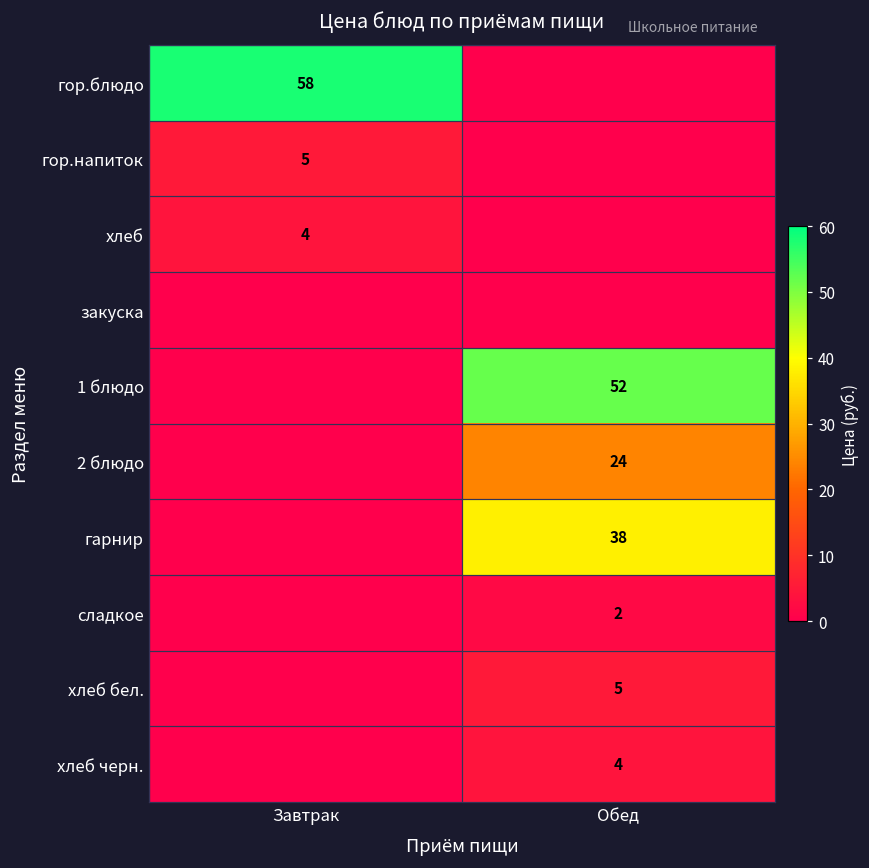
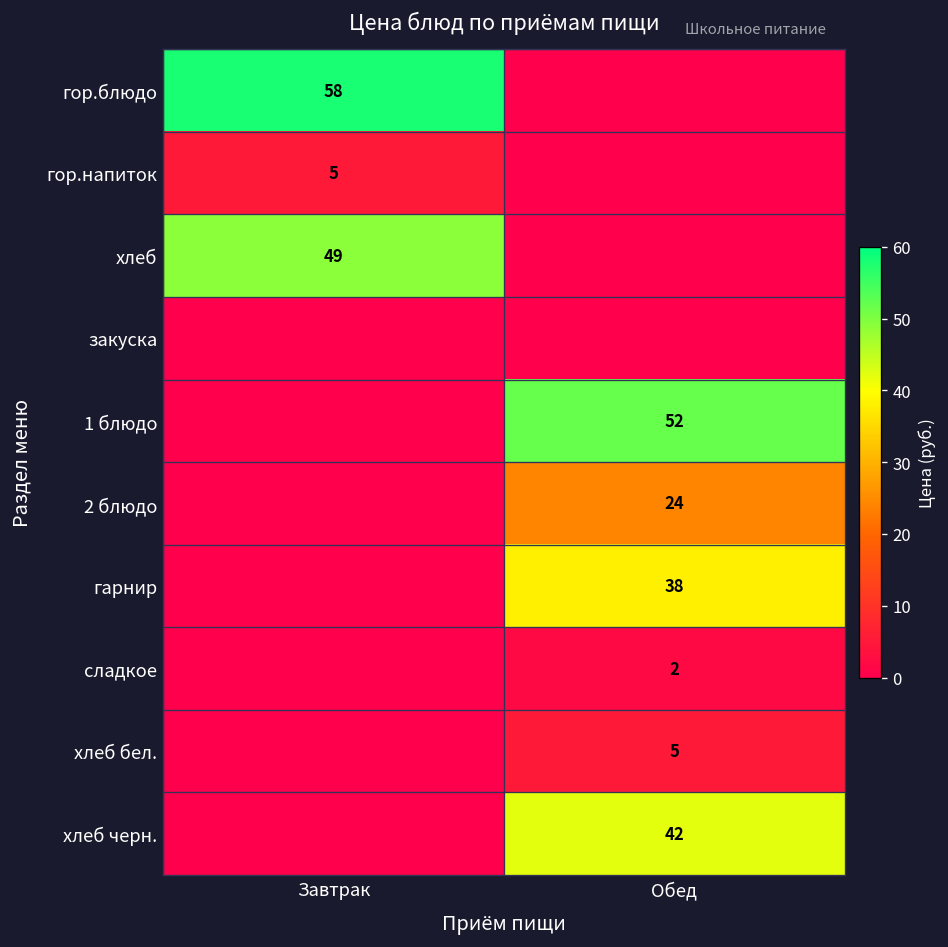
  {
    "гор.блюдо": {
      "Завтрак": 58
    },
    "гор.напиток": {
      "Завтрак": 5
    },
    "хлеб": {
-     "Завтрак": 4
+     "Завтрак": 49
    },
    "1 блюдо": {
      "Обед": 52
    },
    "2 блюдо": {
      "Обед": 24
    },
    "гарнир": {
      "Обед": 38
    },
    "сладкое": {
      "Обед": 2
    },
    "хлеб бел.": {
      "Обед": 5
    },
    "хлеб черн.": {
-     "Обед": 4
+     "Обед": 42
    }
  }
